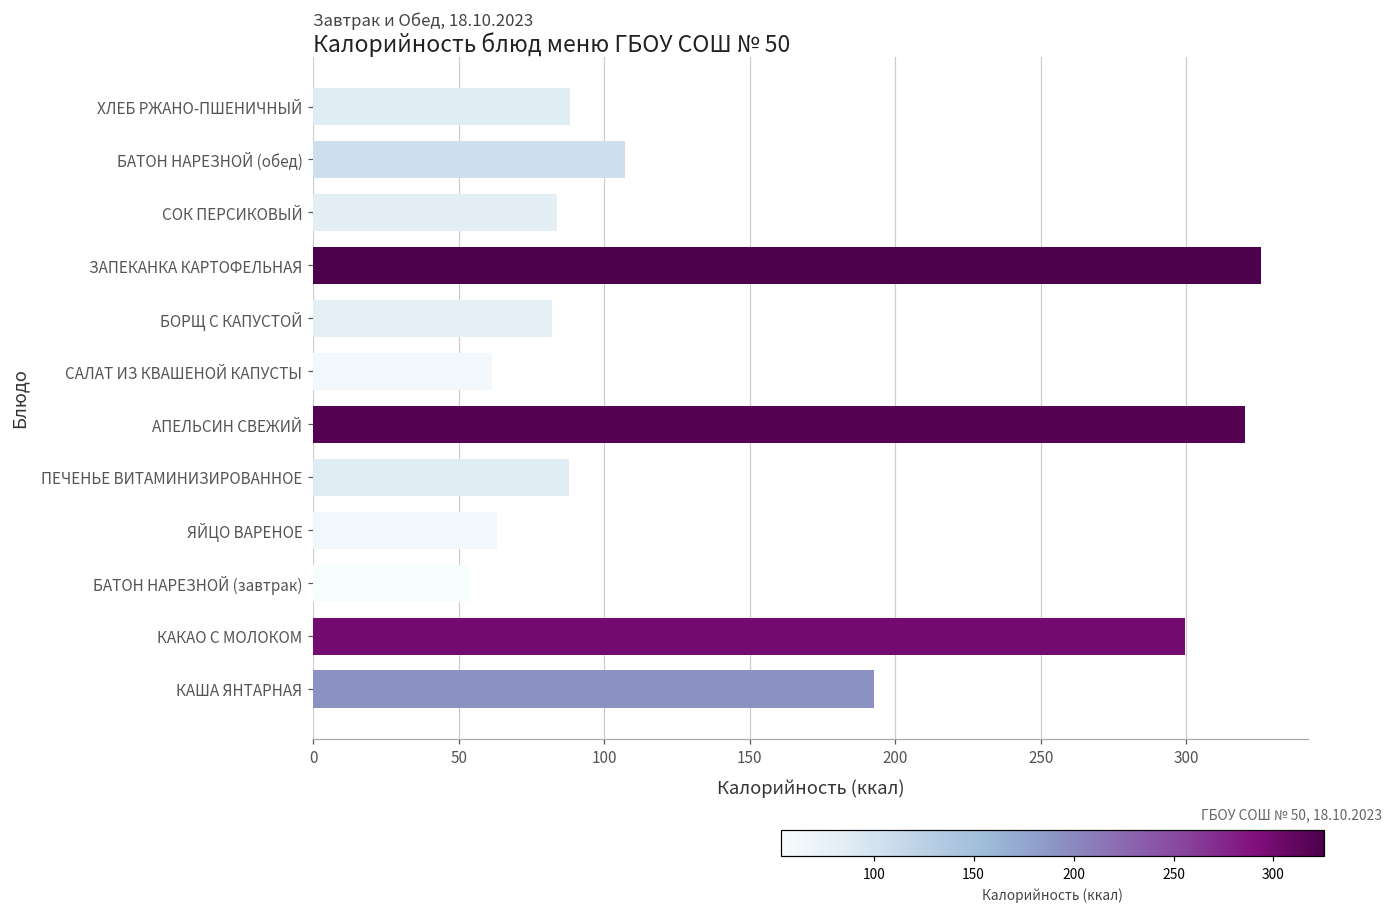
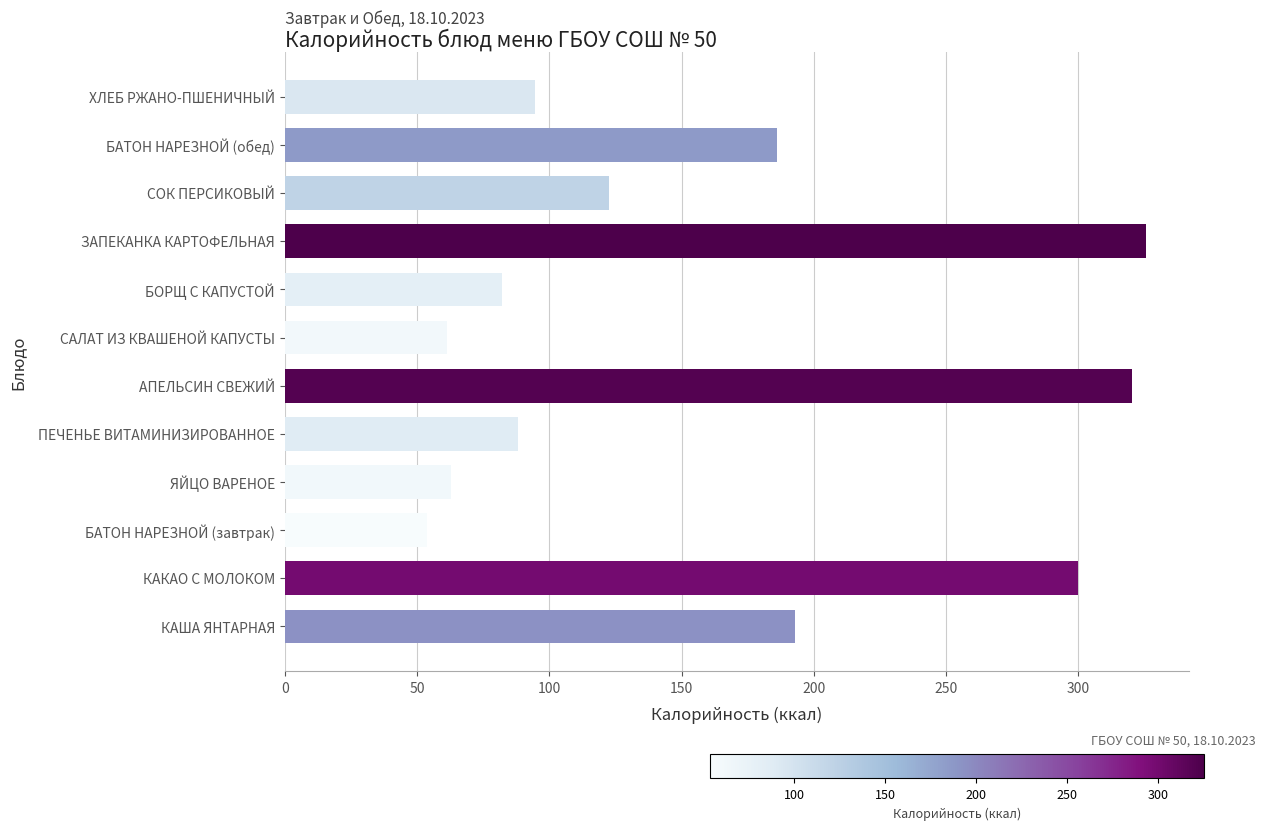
  {
-   "ХЛЕБ РЖАНО-ПШЕНИЧНЫЙ": 88,
-   "БАТОН НАРЕЗНОЙ (обед)": 107,
-   "СОК ПЕРСИКОВЫЙ": 84,
+   "ХЛЕБ РЖАНО-ПШЕНИЧНЫЙ": 95,
+   "БАТОН НАРЕЗНОЙ (обед)": 186,
+   "СОК ПЕРСИКОВЫЙ": 122,
    "ЗАПЕКАНКА КАРТОФЕЛЬНАЯ": 326,
    "БОРЩ С КАПУСТОЙ": 82,
    "САЛАТ ИЗ КВАШЕНОЙ КАПУСТЫ": 61,
    "АПЕЛЬСИН СВЕЖИЙ": 320,
    "ПЕЧЕНЬЕ ВИТАМИНИЗИРОВАННОЕ": 88,
    "ЯЙЦО ВАРЕНОЕ": 63,
    "БАТОН НАРЕЗНОЙ (завтрак)": 54,
    "КАКАО С МОЛОКОМ": 300,
    "КАША ЯНТАРНАЯ": 193
  }
